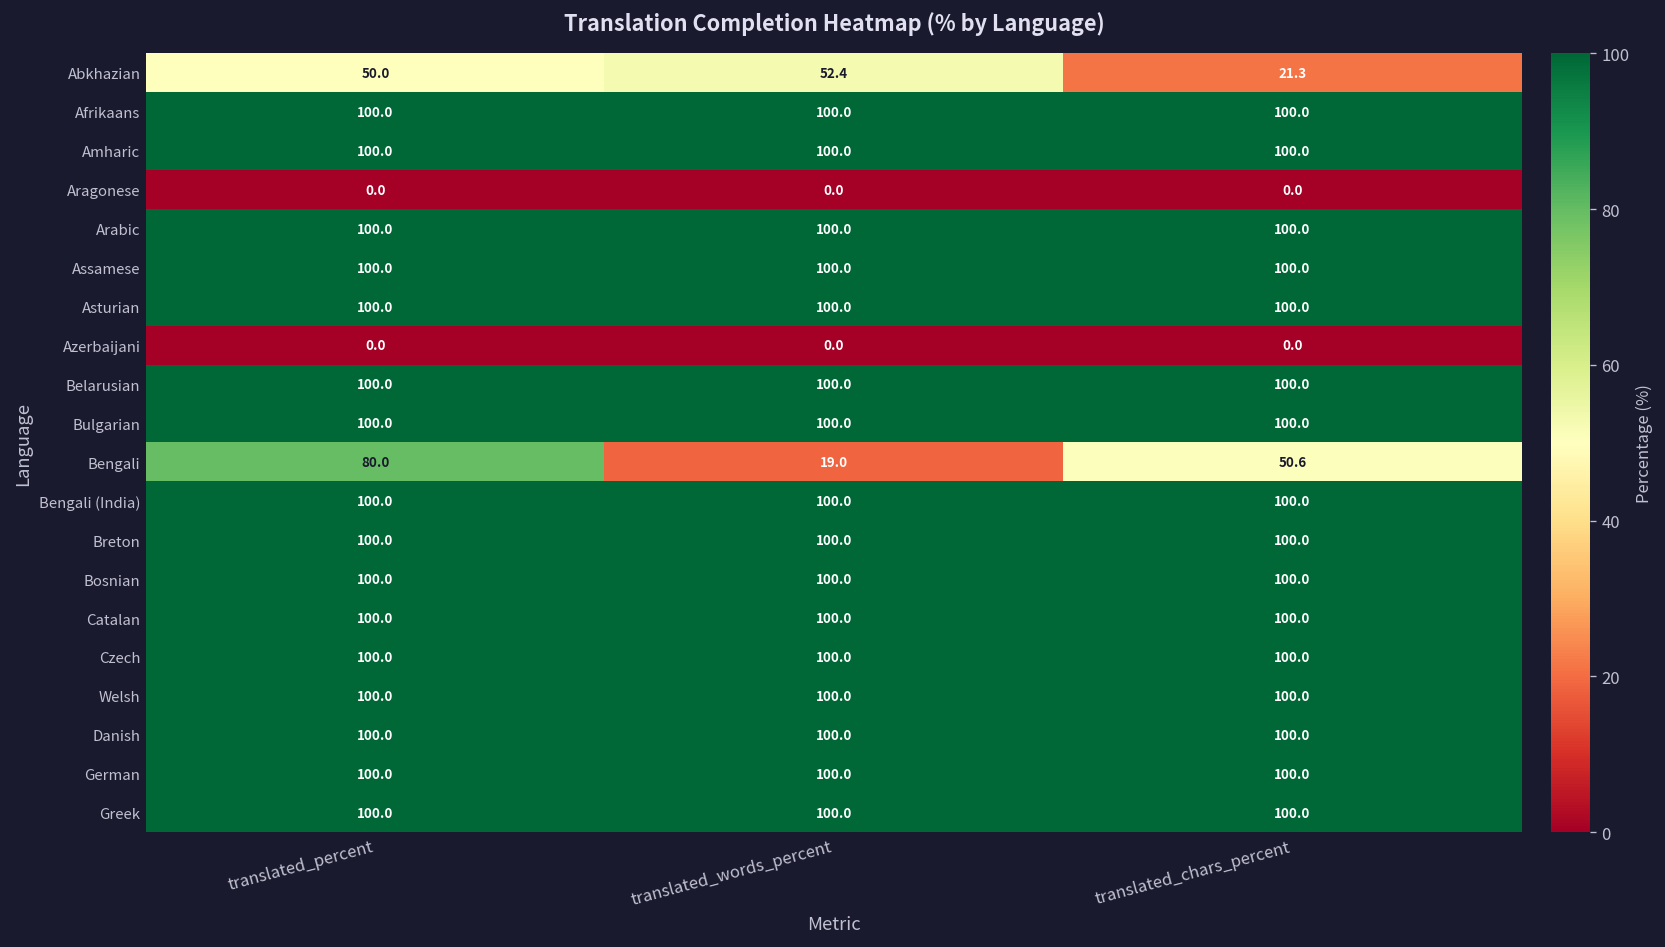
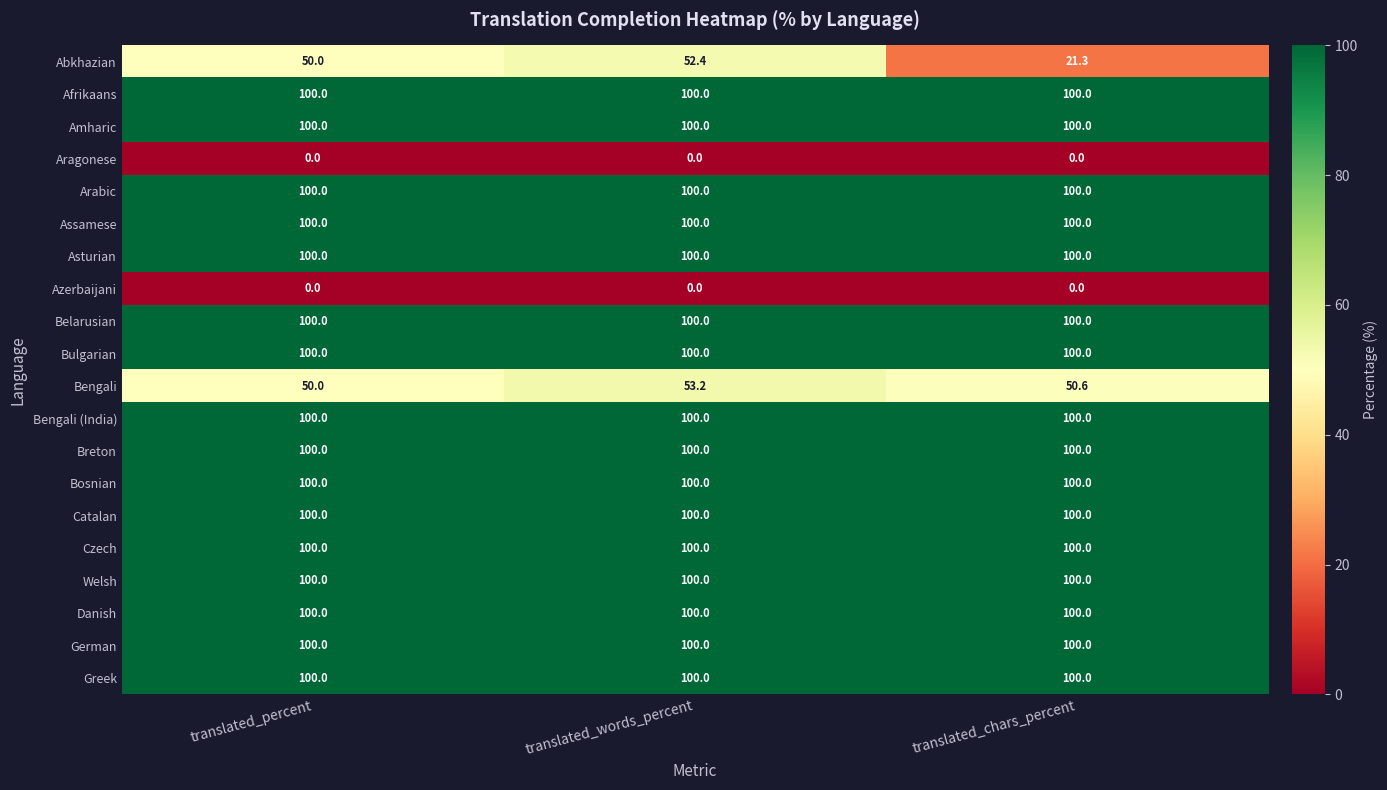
  {
    "Abkhazian": {
      "translated_percent": 50.0,
      "translated_words_percent": 52.4,
      "translated_chars_percent": 21.3
    },
    "Afrikaans": {
      "translated_percent": 100.0,
      "translated_words_percent": 100.0,
      "translated_chars_percent": 100.0
    },
    "Amharic": {
      "translated_percent": 100.0,
      "translated_words_percent": 100.0,
      "translated_chars_percent": 100.0
    },
    "Aragonese": {
      "translated_percent": 0.0,
      "translated_words_percent": 0.0,
      "translated_chars_percent": 0.0
    },
    "Arabic": {
      "translated_percent": 100.0,
      "translated_words_percent": 100.0,
      "translated_chars_percent": 100.0
    },
    "Assamese": {
      "translated_percent": 100.0,
      "translated_words_percent": 100.0,
      "translated_chars_percent": 100.0
    },
    "Asturian": {
      "translated_percent": 100.0,
      "translated_words_percent": 100.0,
      "translated_chars_percent": 100.0
    },
    "Azerbaijani": {
      "translated_percent": 0.0,
      "translated_words_percent": 0.0,
      "translated_chars_percent": 0.0
    },
    "Belarusian": {
      "translated_percent": 100.0,
      "translated_words_percent": 100.0,
      "translated_chars_percent": 100.0
    },
    "Bulgarian": {
      "translated_percent": 100.0,
      "translated_words_percent": 100.0,
      "translated_chars_percent": 100.0
    },
    "Bengali": {
-     "translated_percent": 80.0,
-     "translated_words_percent": 19.0,
+     "translated_percent": 50.0,
+     "translated_words_percent": 53.2,
      "translated_chars_percent": 50.6
    },
    "Bengali (India)": {
      "translated_percent": 100.0,
      "translated_words_percent": 100.0,
      "translated_chars_percent": 100.0
    },
    "Breton": {
      "translated_percent": 100.0,
      "translated_words_percent": 100.0,
      "translated_chars_percent": 100.0
    },
    "Bosnian": {
      "translated_percent": 100.0,
      "translated_words_percent": 100.0,
      "translated_chars_percent": 100.0
    },
    "Catalan": {
      "translated_percent": 100.0,
      "translated_words_percent": 100.0,
      "translated_chars_percent": 100.0
    },
    "Czech": {
      "translated_percent": 100.0,
      "translated_words_percent": 100.0,
      "translated_chars_percent": 100.0
    },
    "Welsh": {
      "translated_percent": 100.0,
      "translated_words_percent": 100.0,
      "translated_chars_percent": 100.0
    },
    "Danish": {
      "translated_percent": 100.0,
      "translated_words_percent": 100.0,
      "translated_chars_percent": 100.0
    },
    "German": {
      "translated_percent": 100.0,
      "translated_words_percent": 100.0,
      "translated_chars_percent": 100.0
    },
    "Greek": {
      "translated_percent": 100.0,
      "translated_words_percent": 100.0,
      "translated_chars_percent": 100.0
    }
  }
